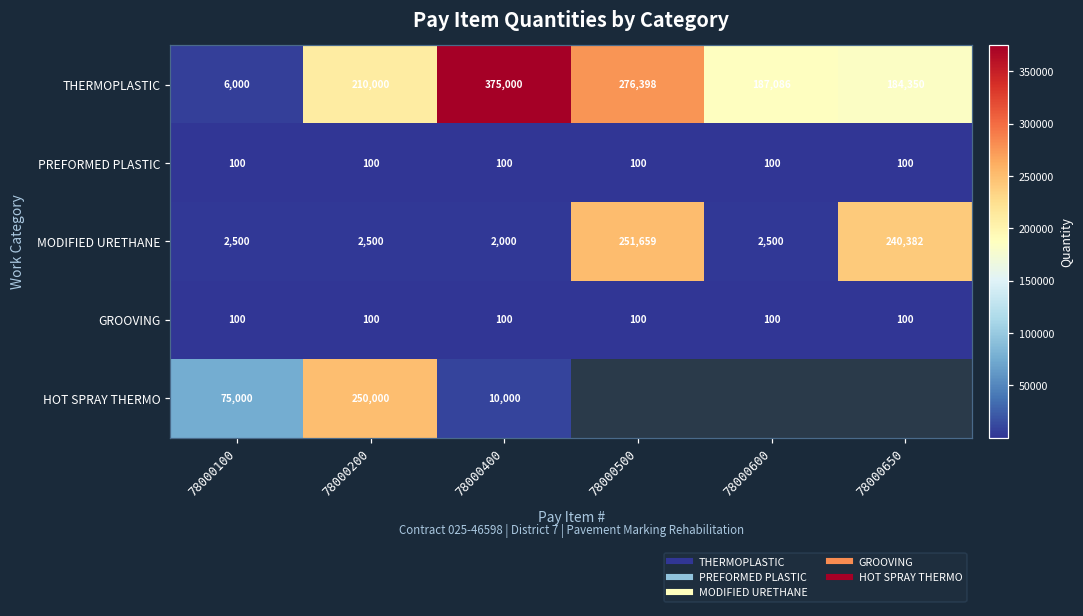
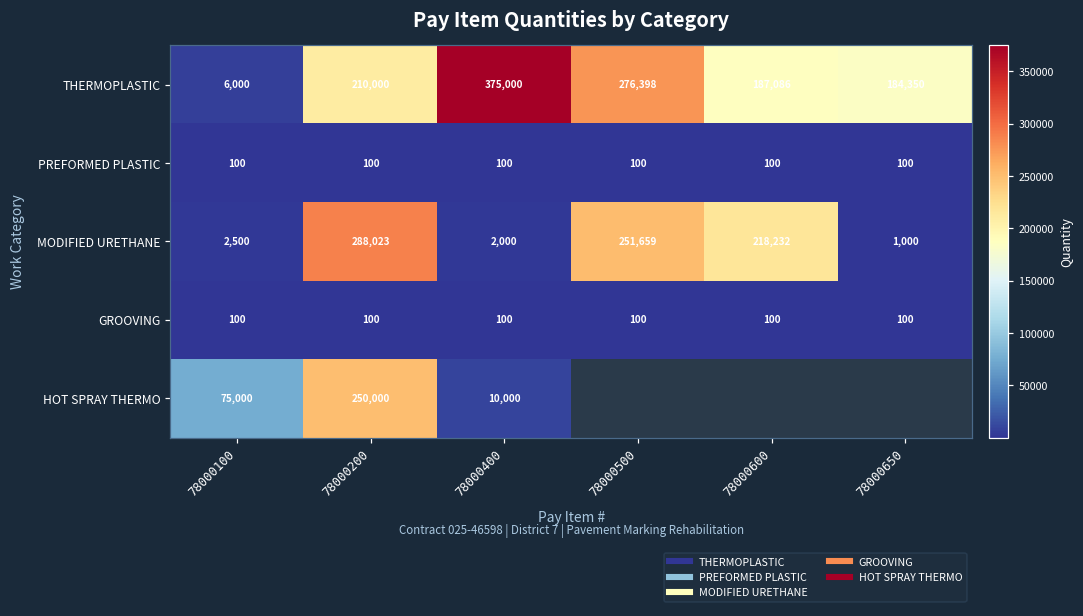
  {
    "THERMOPLASTIC": {
      "78000100": "6,000",
      "78000200": "210,000",
      "78000400": "375,000",
      "78000500": "276,398",
      "78000600": "187,086",
      "78000650": "184,350"
    },
    "PREFORMED PLASTIC": {
      "78000100": "100",
      "78000200": "100",
      "78000400": "100",
      "78000500": "100",
      "78000600": "100",
      "78000650": "100"
    },
    "MODIFIED URETHANE": {
      "78000100": "2,500",
-     "78000200": "2,500",
+     "78000200": "288,023",
      "78000400": "2,000",
      "78000500": "251,659",
-     "78000600": "2,500",
-     "78000650": "240,382"
+     "78000600": "218,232",
+     "78000650": "1,000"
    },
    "GROOVING": {
      "78000100": "100",
      "78000200": "100",
      "78000400": "100",
      "78000500": "100",
      "78000600": "100",
      "78000650": "100"
    },
    "HOT SPRAY THERMO": {
      "78000100": "75,000",
      "78000200": "250,000",
      "78000400": "10,000"
    }
  }
